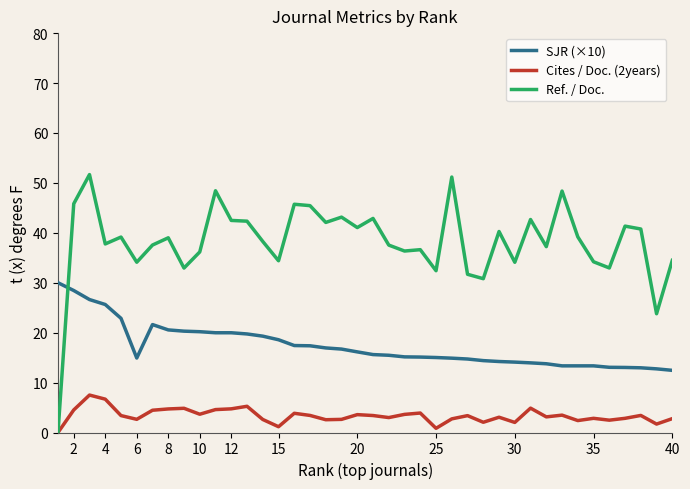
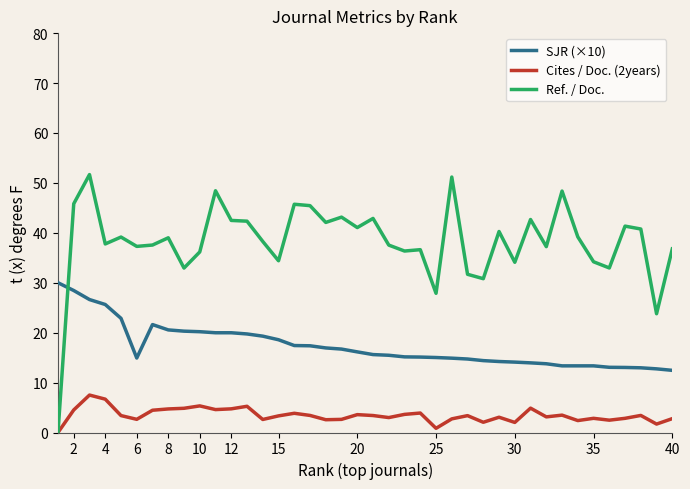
  {
    "SJR (×10)": {
      "2": 28,
      "4": 26,
      "6": 15,
      "8": 21,
      "10": 20,
      "12": 20,
      "15": 19,
      "20": 16,
      "25": 15,
      "30": 14,
      "35": 13,
      "40": 12
    },
    "Cites / Doc. (2years)": {
      "2": 5,
      "4": 7,
      "6": 3,
      "8": 5,
-     "10": 4,
+     "10": 5,
      "12": 5,
-     "15": 1,
+     "15": 3,
      "20": 4,
      "25": 1,
      "30": 2,
      "35": 3,
      "40": 3
    },
    "Ref. / Doc.": {
      "2": 46,
      "4": 38,
-     "6": 34,
+     "6": 37,
      "8": 39,
      "10": 36,
      "12": 42,
      "15": 34,
      "20": 41,
-     "25": 32,
+     "25": 28,
      "30": 34,
      "35": 34,
-     "40": 34
+     "40": 37
    }
  }
